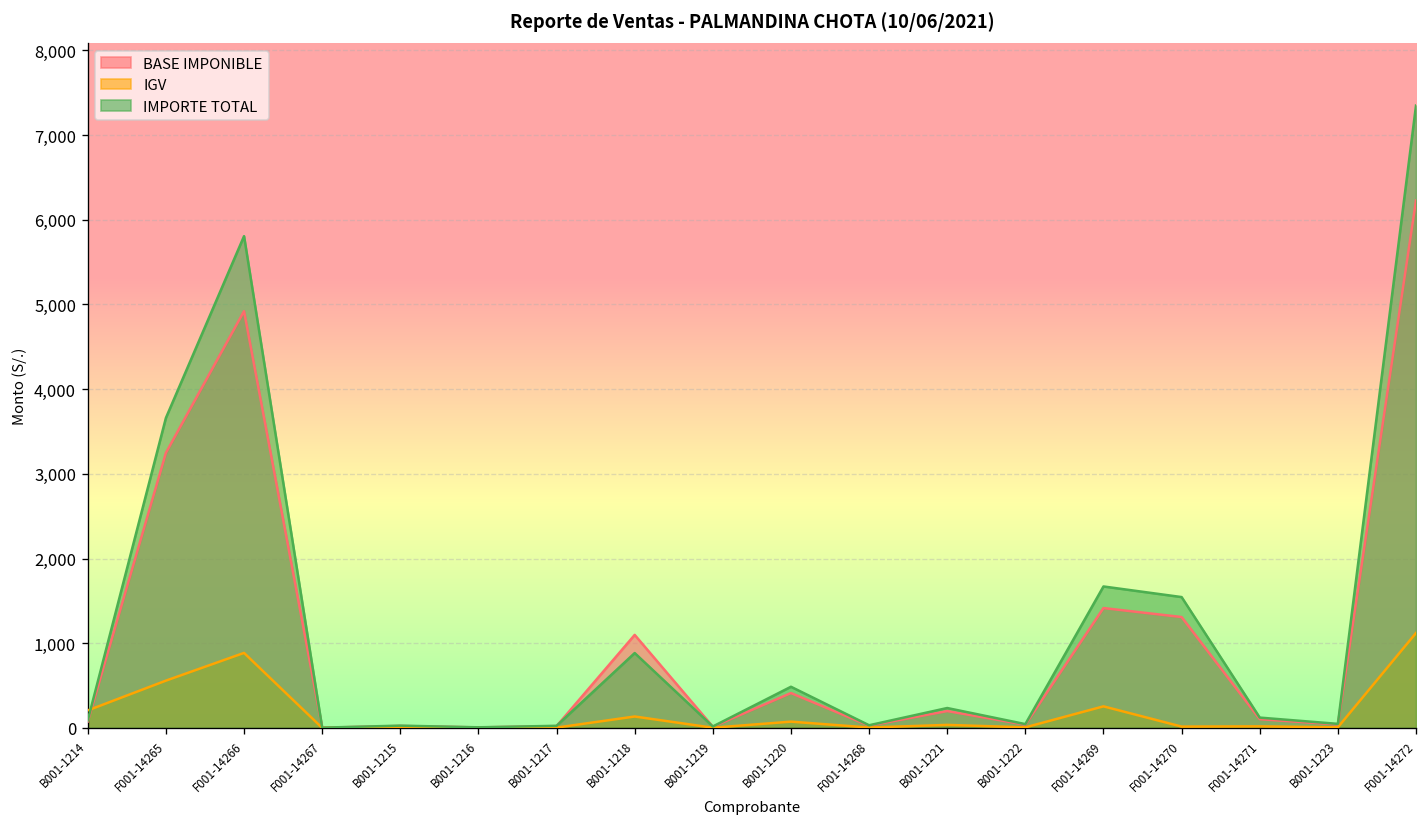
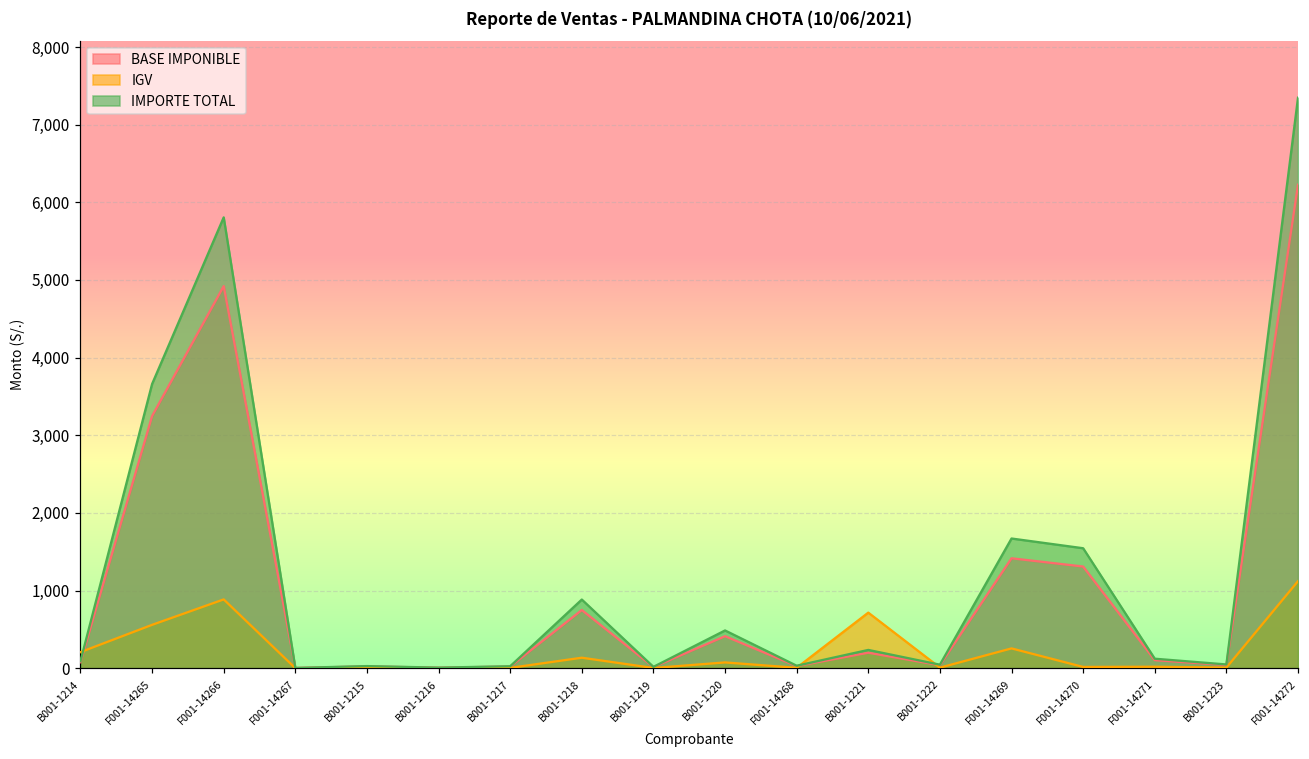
  {
    "BASE IMPONIBLE": {
      "F001-14265": "3,200",
      "F001-14266": "4,900",
-     "B001-1218": "1,100",
+     "B001-1218": "700",
      "B001-1220": "400",
      "F001-14269": "1,400",
      "F001-14270": "1,300",
      "F001-14272": "6,200"
    },
    "IGV": {
      "B001-1214": "200",
      "F001-14265": "600",
      "F001-14266": "900",
      "B001-1218": "100",
      "B001-1220": "100",
-     "B001-1221": "0",
+     "B001-1221": "700",
      "F001-14269": "300",
      "F001-14270": "0",
      "F001-14271": "0",
      "F001-14272": "1,100"
    },
    "IMPORTE TOTAL": {
      "F001-14265": "3,700",
      "F001-14266": "5,800",
      "B001-1218": "900",
      "B001-1220": "500",
      "F001-14269": "1,700",
      "F001-14270": "1,500",
      "F001-14272": "7,300"
    }
  }
